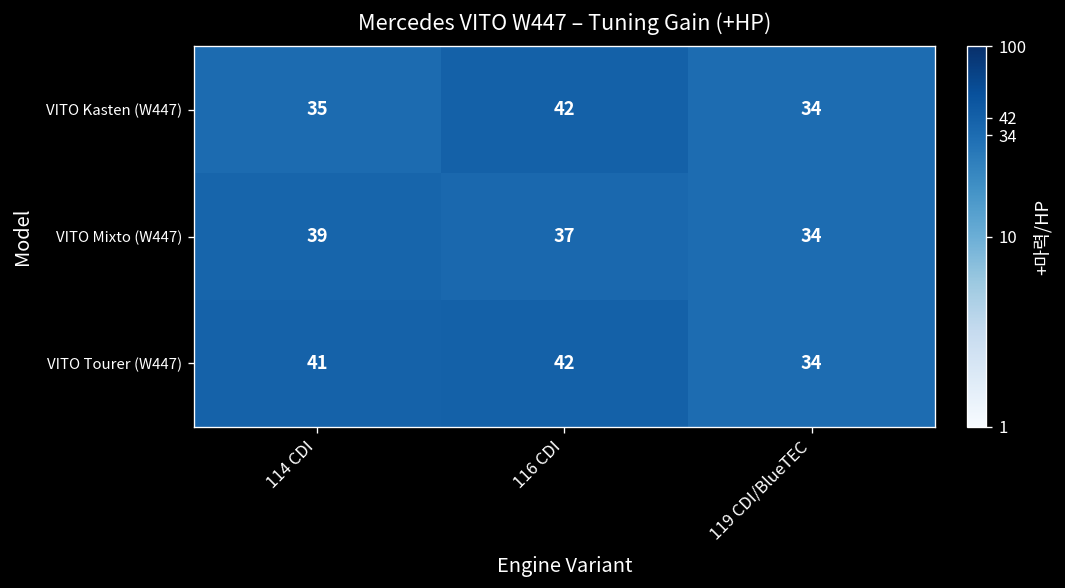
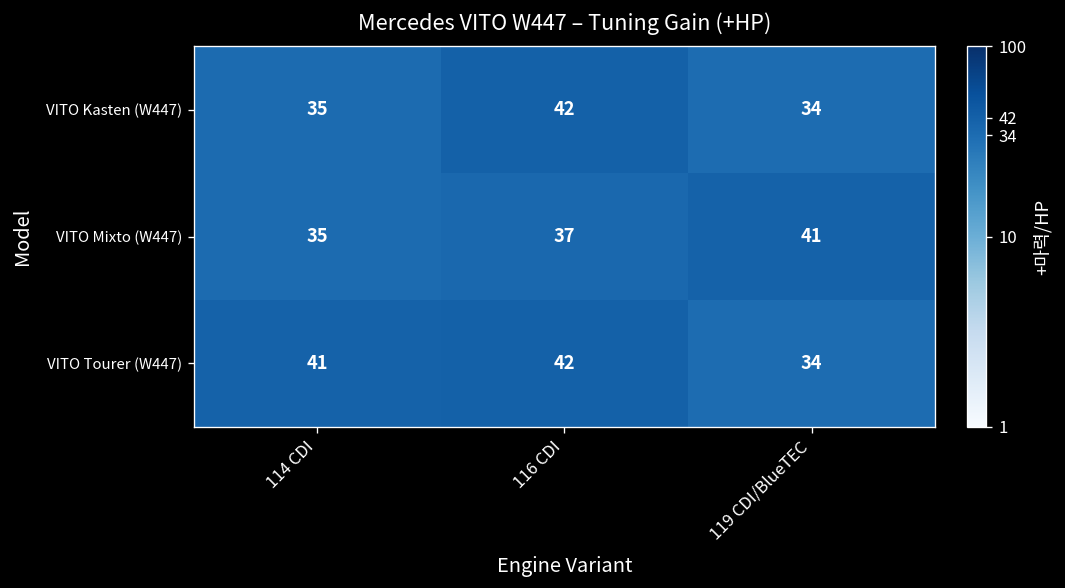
  {
    "VITO Kasten (W447)": {
      "114 CDI": 35,
      "116 CDI": 42,
      "119 CDI/BlueTEC": 34
    },
    "VITO Mixto (W447)": {
-     "114 CDI": 39,
+     "114 CDI": 35,
      "116 CDI": 37,
-     "119 CDI/BlueTEC": 34
+     "119 CDI/BlueTEC": 41
    },
    "VITO Tourer (W447)": {
      "114 CDI": 41,
      "116 CDI": 42,
      "119 CDI/BlueTEC": 34
    }
  }
